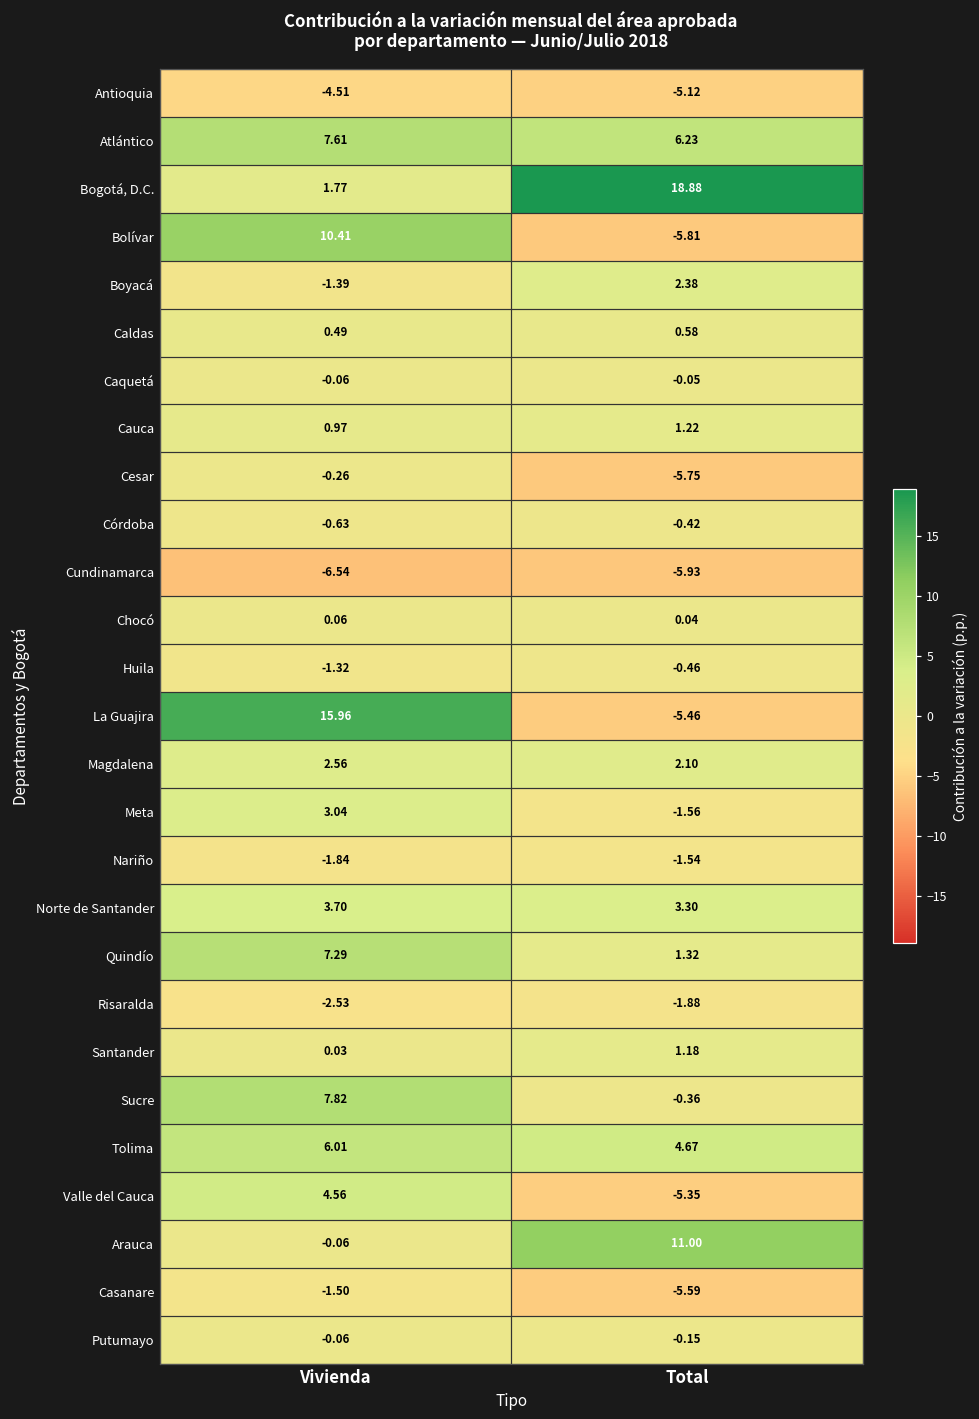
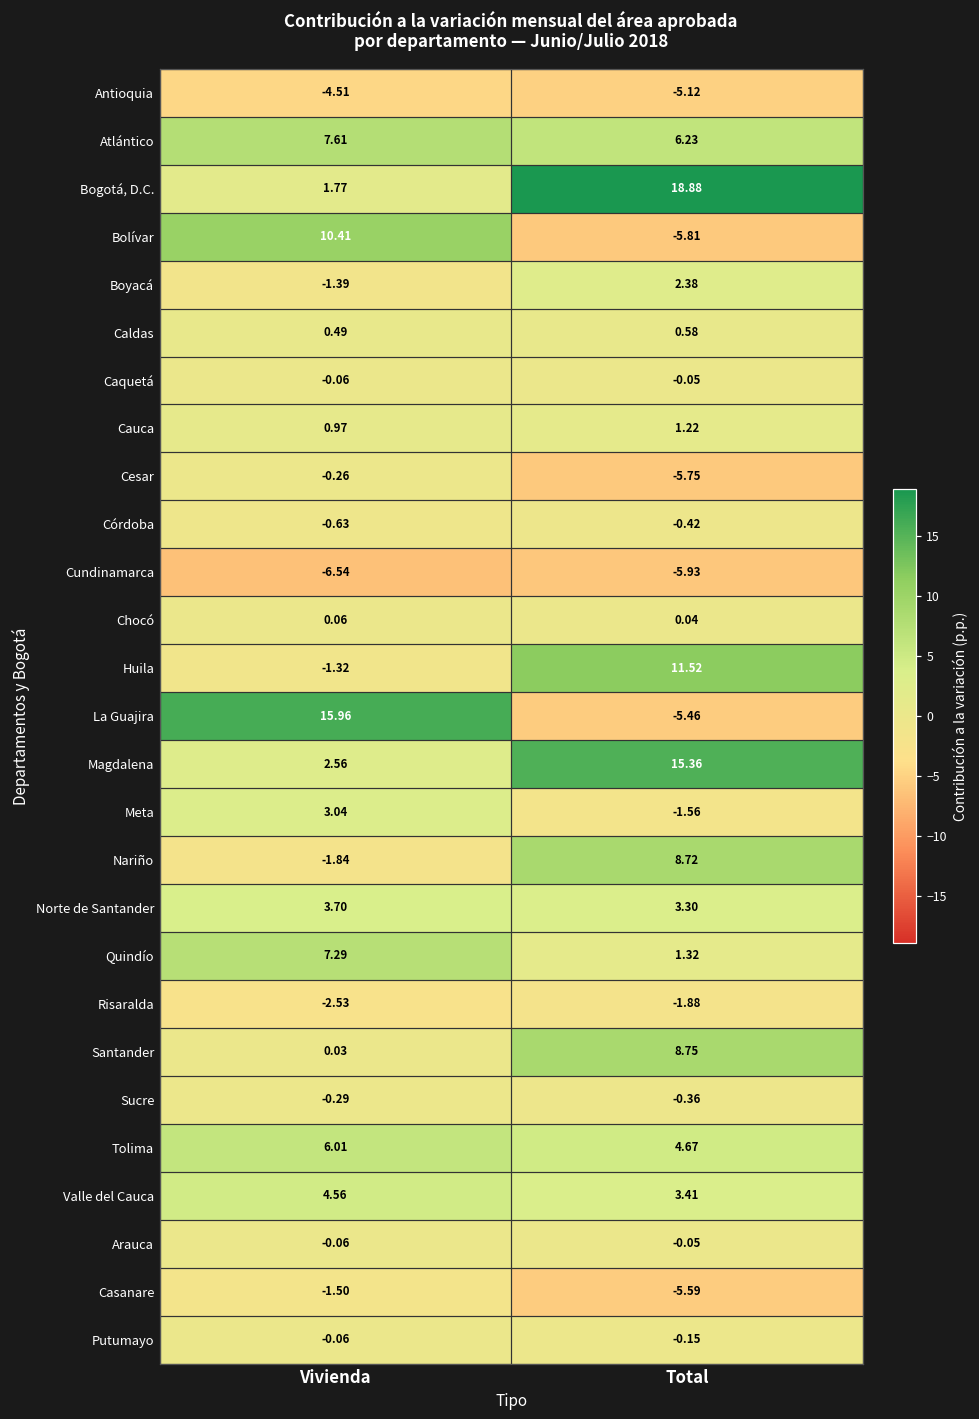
  {
    "Antioquia": {
      "Vivienda": -4.51,
      "Total": -5.12
    },
    "Atlántico": {
      "Vivienda": 7.61,
      "Total": 6.23
    },
    "Bogotá, D.C.": {
      "Vivienda": 1.77,
      "Total": 18.88
    },
    "Bolívar": {
      "Vivienda": 10.41,
      "Total": -5.81
    },
    "Boyacá": {
      "Vivienda": -1.39,
      "Total": 2.38
    },
    "Caldas": {
      "Vivienda": 0.49,
      "Total": 0.58
    },
    "Caquetá": {
      "Vivienda": -0.06,
      "Total": -0.05
    },
    "Cauca": {
      "Vivienda": 0.97,
      "Total": 1.22
    },
    "Cesar": {
      "Vivienda": -0.26,
      "Total": -5.75
    },
    "Córdoba": {
      "Vivienda": -0.63,
      "Total": -0.42
    },
    "Cundinamarca": {
      "Vivienda": -6.54,
      "Total": -5.93
    },
    "Chocó": {
      "Vivienda": 0.06,
      "Total": 0.04
    },
    "Huila": {
      "Vivienda": -1.32,
-     "Total": -0.46
+     "Total": 11.52
    },
    "La Guajira": {
      "Vivienda": 15.96,
      "Total": -5.46
    },
    "Magdalena": {
      "Vivienda": 2.56,
-     "Total": 2.10
+     "Total": 15.36
    },
    "Meta": {
      "Vivienda": 3.04,
      "Total": -1.56
    },
    "Nariño": {
      "Vivienda": -1.84,
-     "Total": -1.54
+     "Total": 8.72
    },
    "Norte de Santander": {
      "Vivienda": 3.70,
      "Total": 3.30
    },
    "Quindío": {
      "Vivienda": 7.29,
      "Total": 1.32
    },
    "Risaralda": {
      "Vivienda": -2.53,
      "Total": -1.88
    },
    "Santander": {
      "Vivienda": 0.03,
-     "Total": 1.18
+     "Total": 8.75
    },
    "Sucre": {
-     "Vivienda": 7.82,
+     "Vivienda": -0.29,
      "Total": -0.36
    },
    "Tolima": {
      "Vivienda": 6.01,
      "Total": 4.67
    },
    "Valle del Cauca": {
      "Vivienda": 4.56,
-     "Total": -5.35
+     "Total": 3.41
    },
    "Arauca": {
      "Vivienda": -0.06,
-     "Total": 11.00
+     "Total": -0.05
    },
    "Casanare": {
      "Vivienda": -1.50,
      "Total": -5.59
    },
    "Putumayo": {
      "Vivienda": -0.06,
      "Total": -0.15
    }
  }
